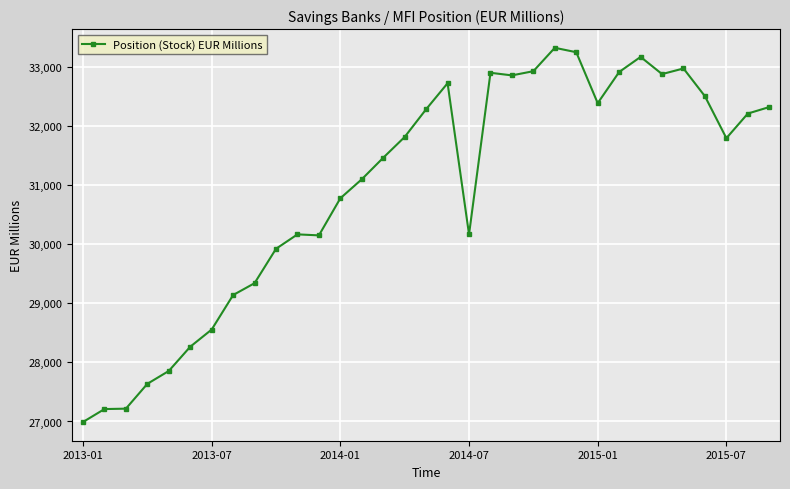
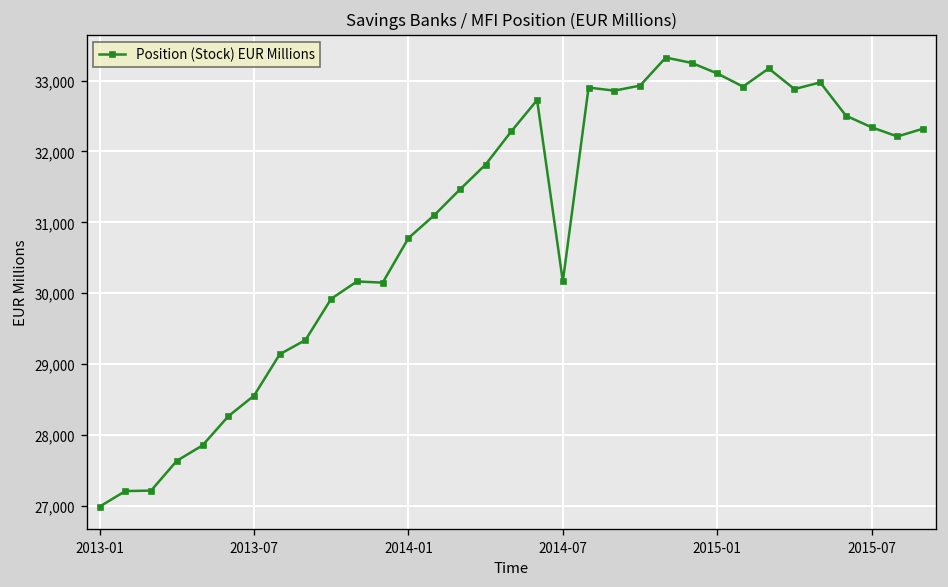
  {
    "2013-01": "27,000",
    "2013-07": "28,600",
    "2014-01": "30,800",
    "2014-07": "30,200",
-   "2015-01": "32,400",
-   "2015-07": "31,800"
+   "2015-01": "33,100",
+   "2015-07": "32,300"
  }
